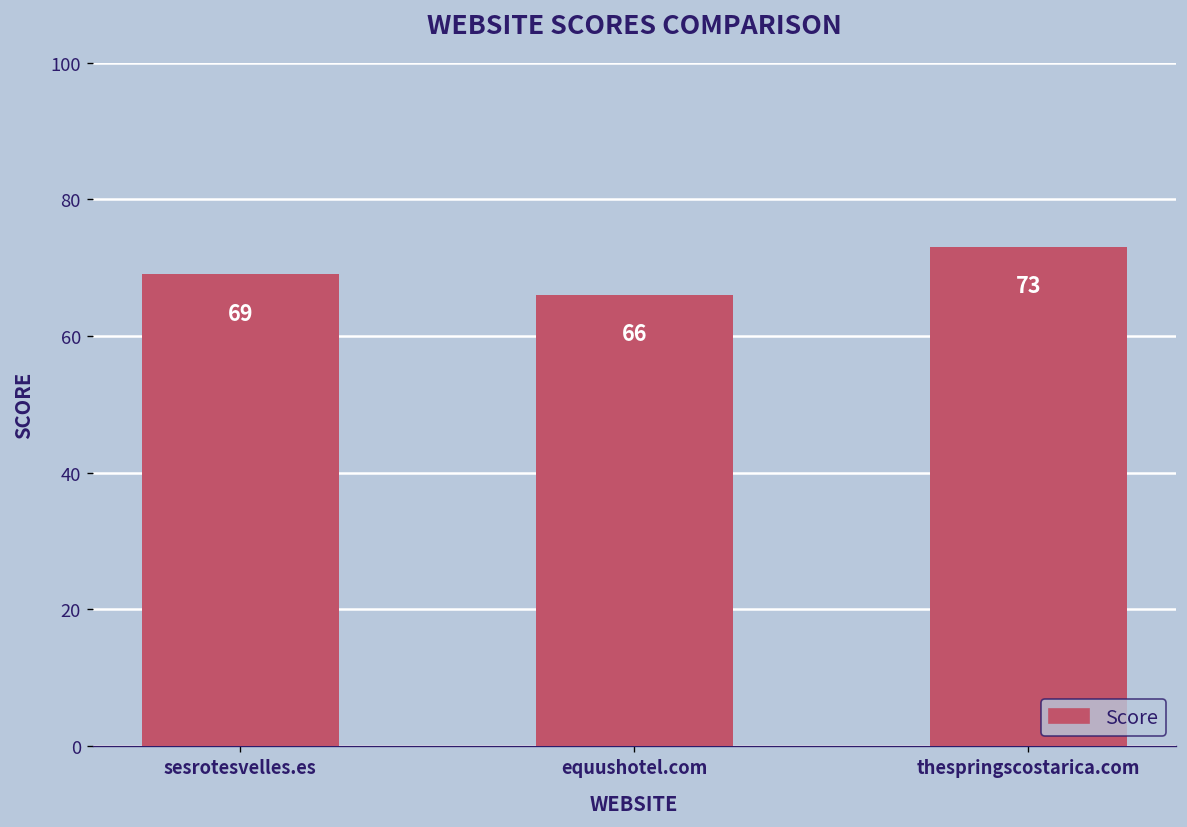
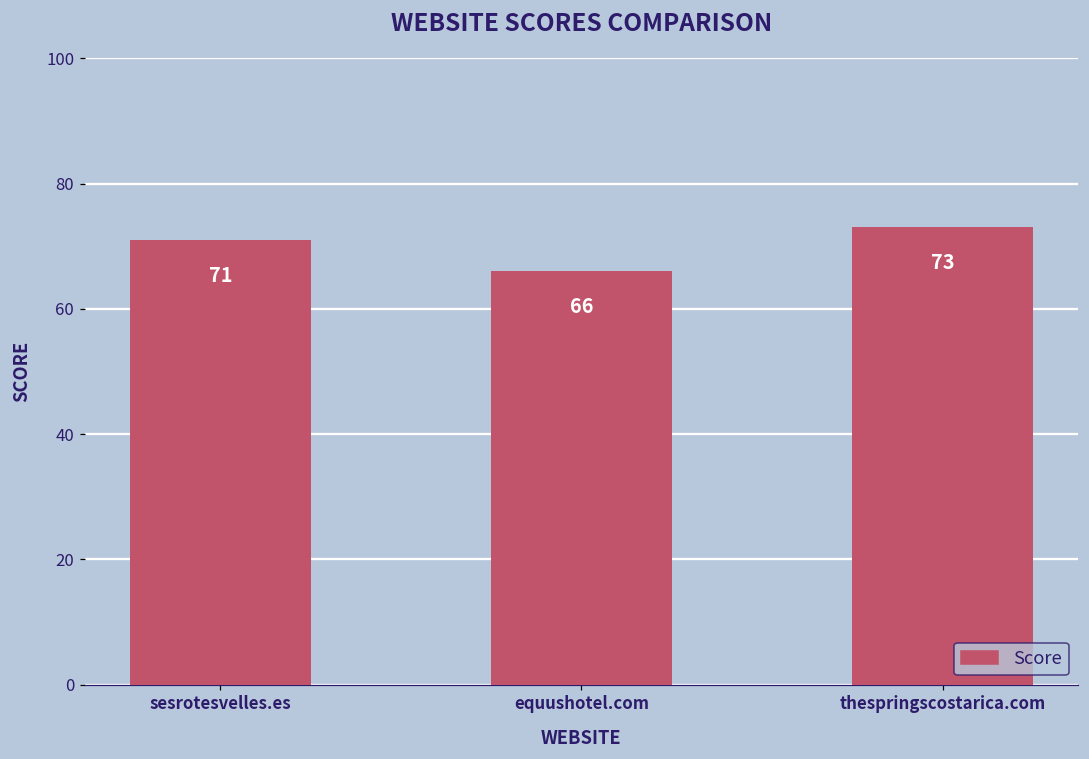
  {
-   "sesrotesvelles.es": 69,
+   "sesrotesvelles.es": 71,
    "equushotel.com": 66,
    "thespringscostarica.com": 73
  }
